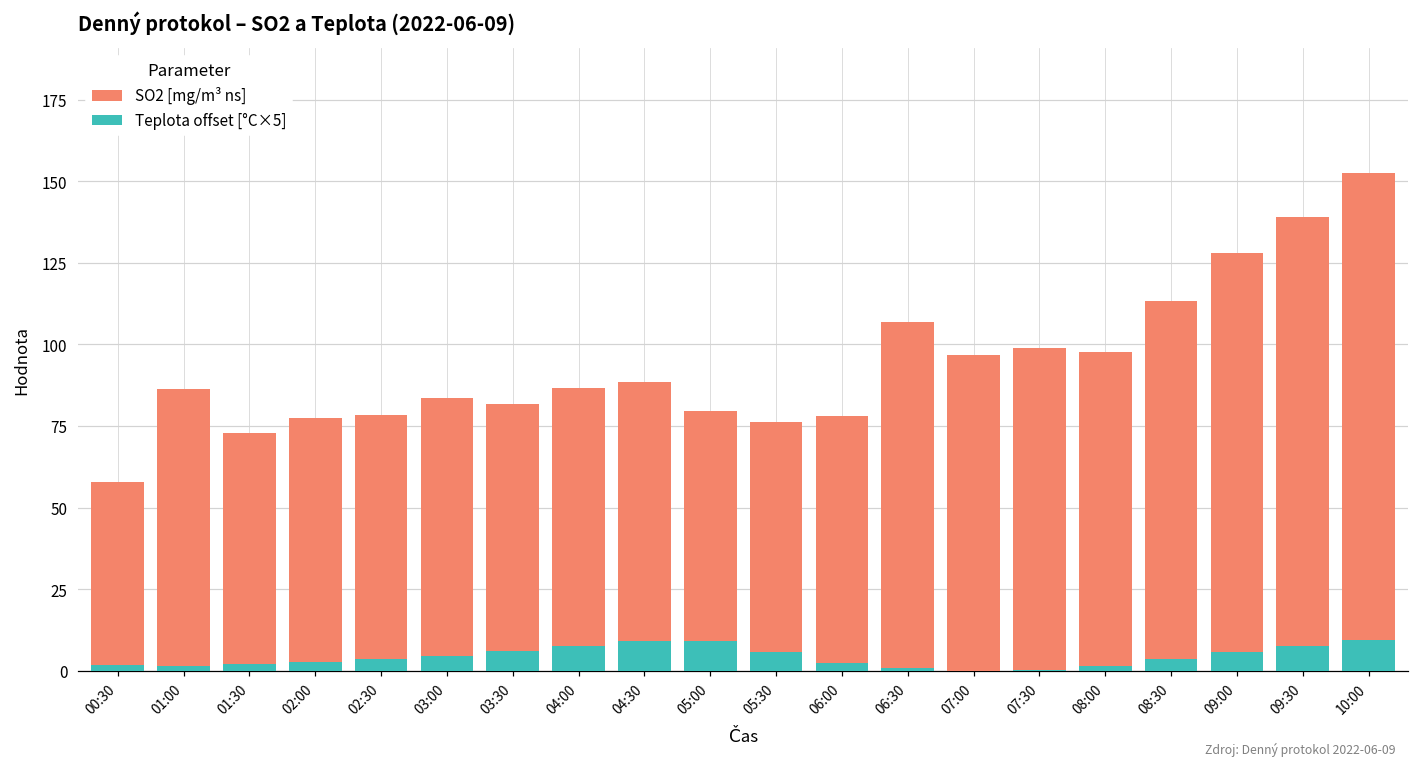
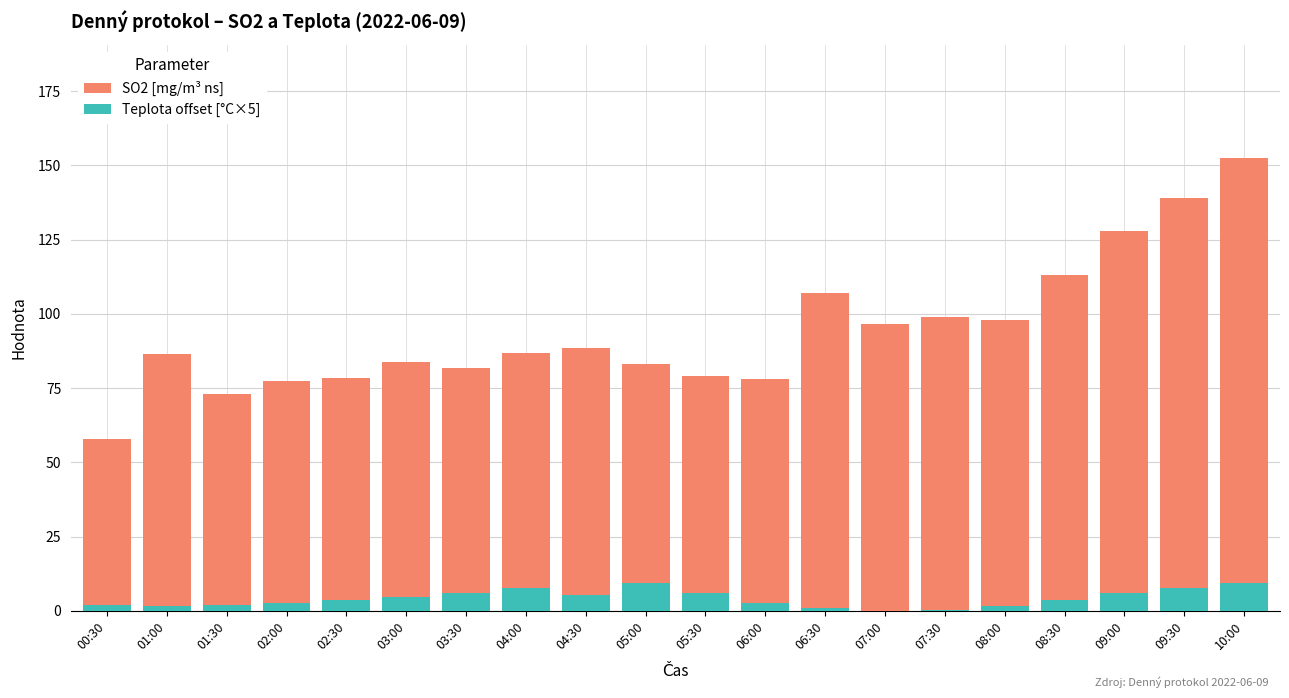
  {
    "SO2 [mg/m³ ns]": {
      "00:30": 58,
      "01:00": 86,
      "01:30": 73,
      "02:00": 77,
      "02:30": 78,
      "03:00": 84,
      "03:30": 82,
      "04:00": 87,
      "04:30": 89,
-     "05:00": 80,
-     "05:30": 76,
+     "05:00": 83,
+     "05:30": 79,
      "06:00": 78,
      "06:30": 107,
      "07:00": 97,
      "07:30": 99,
      "08:00": 98,
      "08:30": 113,
      "09:00": 128,
      "09:30": 139,
      "10:00": 153
    },
    "Teplota offset [°C×5]": {
-     "04:30": 9,
+     "04:30": 5,
      "07:00": 0
    }
  }
